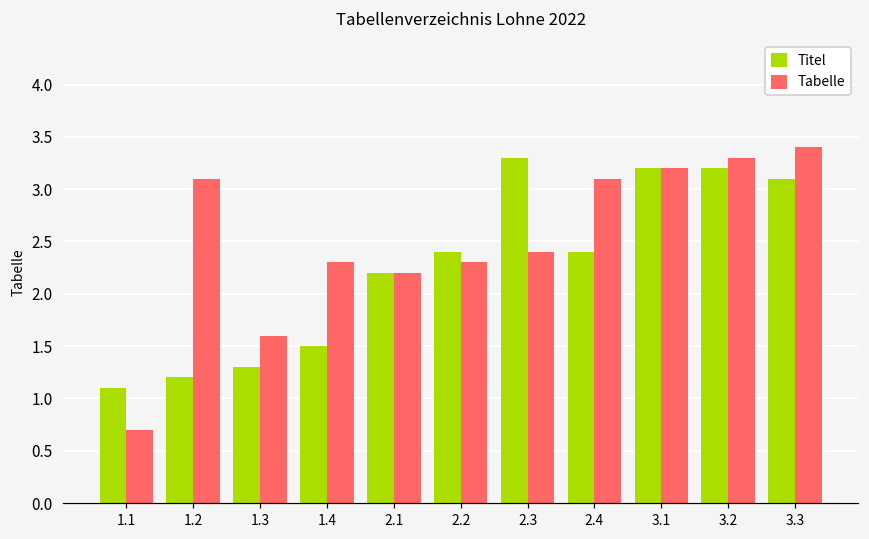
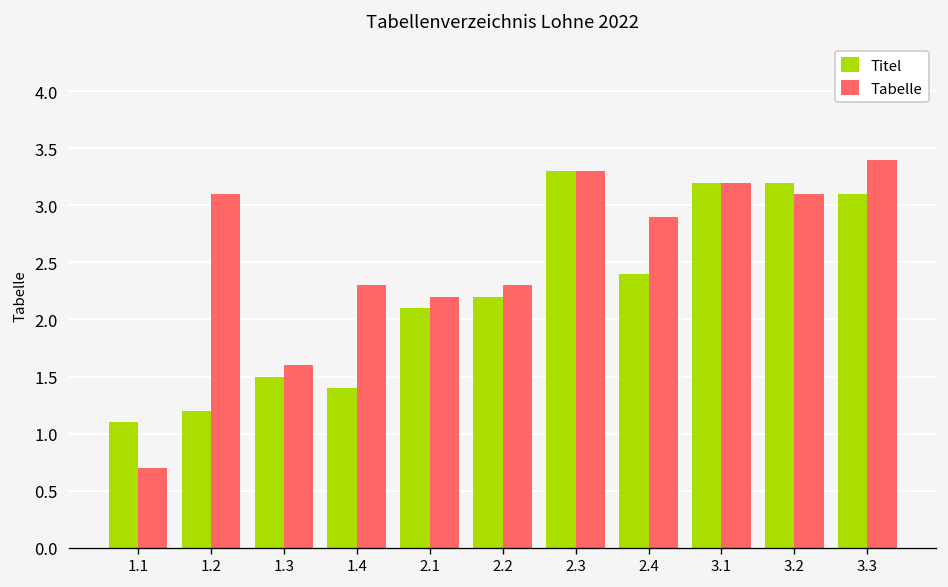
  {
    "Titel": {
      "1.1": 1.1,
      "1.2": 1.2,
-     "1.3": 1.3,
-     "1.4": 1.5,
-     "2.1": 2.2,
-     "2.2": 2.4,
+     "1.3": 1.5,
+     "1.4": 1.4,
+     "2.1": 2.1,
+     "2.2": 2.2,
      "2.3": 3.3,
      "2.4": 2.4,
      "3.1": 3.2,
      "3.2": 3.2,
      "3.3": 3.1
    },
    "Tabelle": {
      "1.1": 0.7,
      "1.2": 3.1,
      "1.3": 1.6,
      "1.4": 2.3,
      "2.1": 2.2,
      "2.2": 2.3,
-     "2.3": 2.4,
-     "2.4": 3.1,
+     "2.3": 3.3,
+     "2.4": 2.9,
      "3.1": 3.2,
-     "3.2": 3.3,
+     "3.2": 3.1,
      "3.3": 3.4
    }
  }
